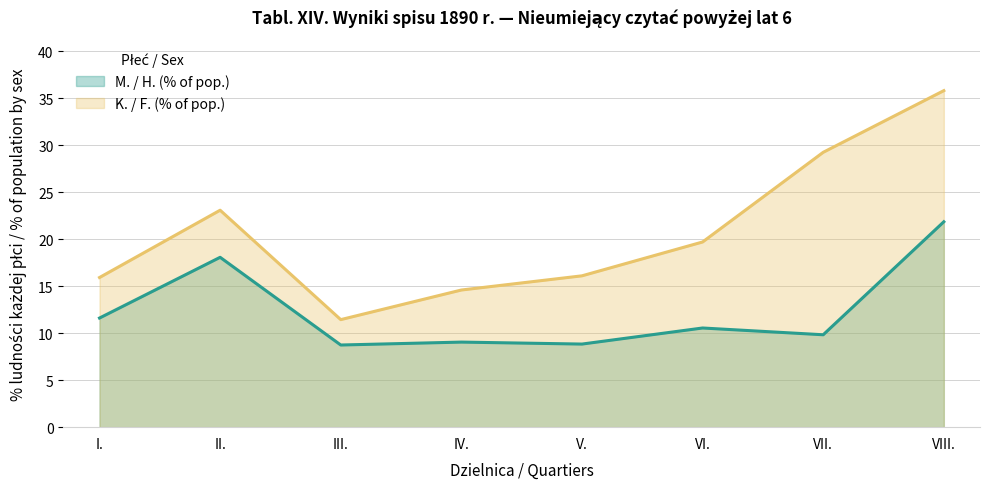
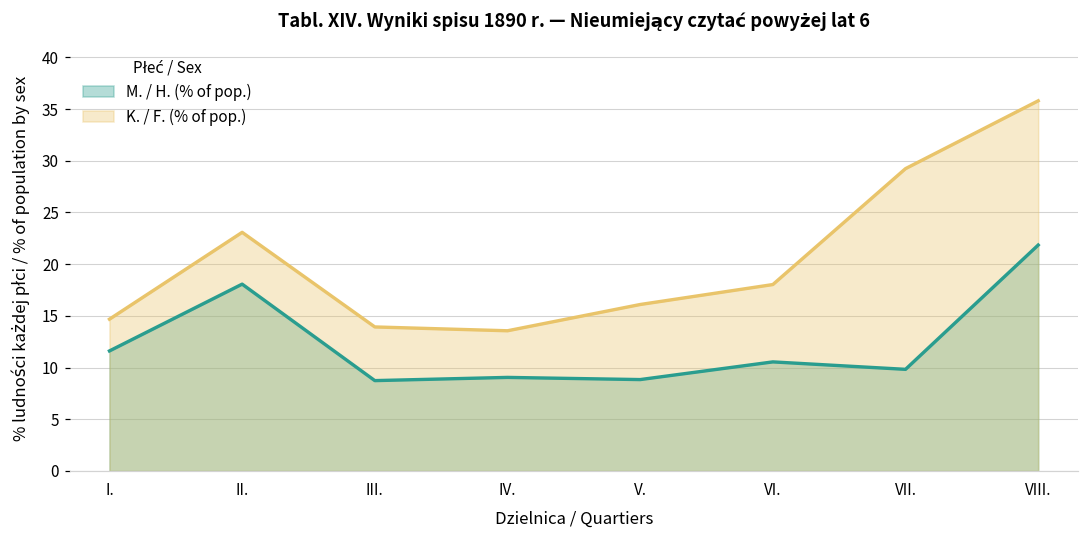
  {
    "M. / H. (% of pop.)": {
      "I.": 12,
      "II.": 18,
      "III.": 9,
      "IV.": 9,
      "V.": 9,
      "VI.": 11,
      "VII.": 10,
      "VIII.": 22
    },
    "K. / F. (% of pop.)": {
-     "I.": 16,
+     "I.": 15,
      "II.": 23,
-     "III.": 11,
-     "IV.": 15,
+     "III.": 14,
+     "IV.": 14,
      "V.": 16,
-     "VI.": 20,
+     "VI.": 18,
      "VII.": 29,
      "VIII.": 36
    }
  }
